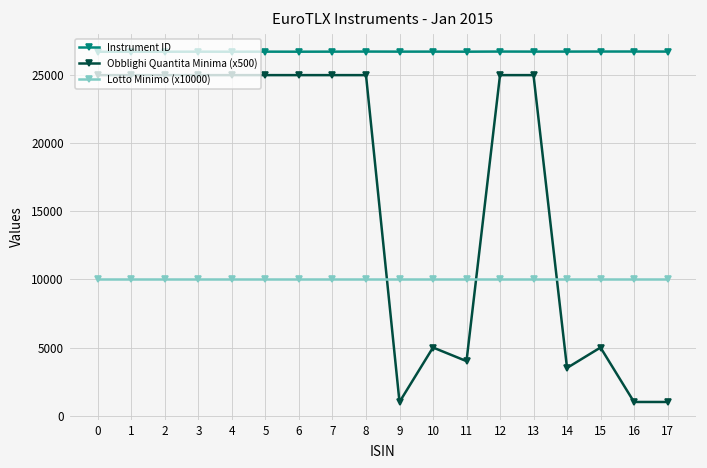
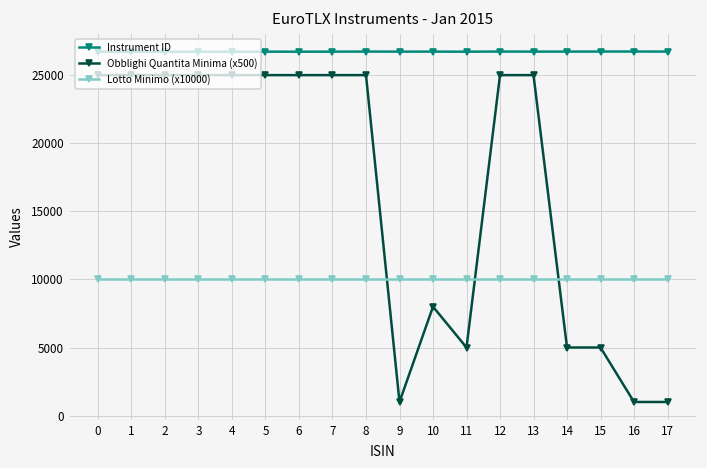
  {
    "Instrument ID": {
      "5": 26700,
      "6": 26700,
      "7": 26700,
      "8": 26700,
      "9": 26700,
      "10": 26700,
      "11": 26700,
      "12": 26700,
      "13": 26700,
      "14": 26700,
      "15": 26700,
      "16": 26700,
      "17": 26700
    },
    "Obblighi Quantita Minima (x500)": {
      "5": 25000,
      "6": 25000,
      "7": 25000,
      "8": 25000,
      "9": 1000,
-     "10": 5000,
-     "11": 4000,
+     "10": 8000,
+     "11": 5000,
      "12": 25000,
      "13": 25000,
-     "14": 3500,
+     "14": 5000,
      "15": 5000,
      "16": 1000,
      "17": 1000
    },
    "Lotto Minimo (x10000)": {
      "0": 10000,
      "1": 10000,
      "2": 10000,
      "3": 10000,
      "4": 10000,
      "5": 10000,
      "6": 10000,
      "7": 10000,
      "8": 10000,
      "9": 10000,
      "10": 10000,
      "11": 10000,
      "12": 10000,
      "13": 10000,
      "14": 10000,
      "15": 10000,
      "16": 10000,
      "17": 10000
    }
  }
